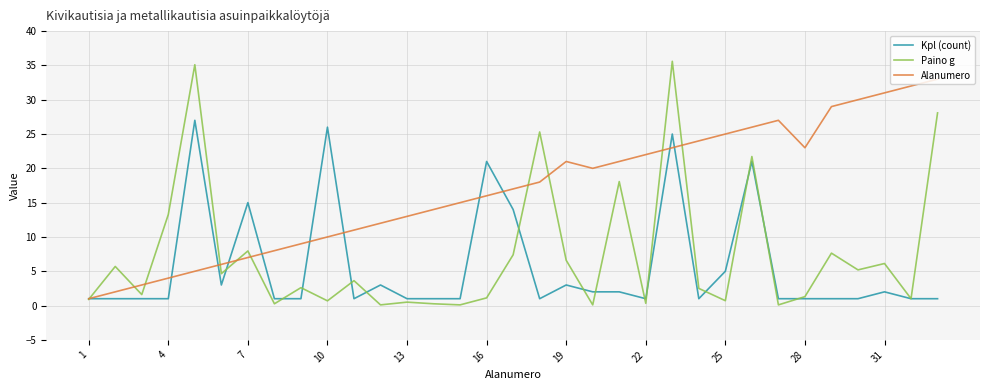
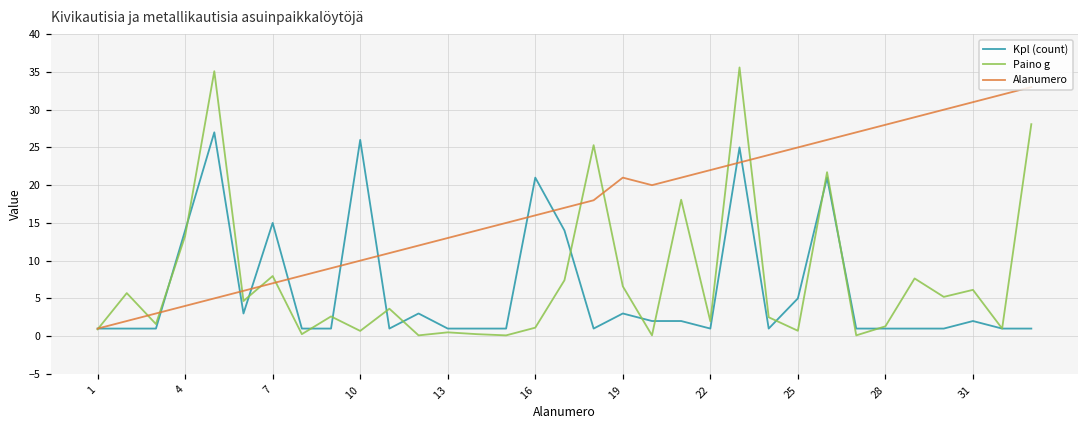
  {
    "Kpl (count)": {
-     "4": 1,
+     "4": 14,
      "7": 15,
      "10": 26,
      "13": 1,
      "16": 21,
      "19": 3,
      "22": 1,
      "25": 5,
      "31": 2
    },
    "Paino g": {
      "4": 13,
      "7": 8,
      "10": 1,
      "13": 1,
      "16": 1,
      "19": 7,
-     "22": 0,
+     "22": 2,
      "25": 1,
      "31": 6
    },
    "Alanumero": {
      "4": 4,
      "7": 7,
      "10": 10,
      "13": 13,
      "16": 16,
      "19": 21,
      "22": 22,
      "25": 25,
-     "28": 23,
+     "28": 28,
      "31": 31
    }
  }
